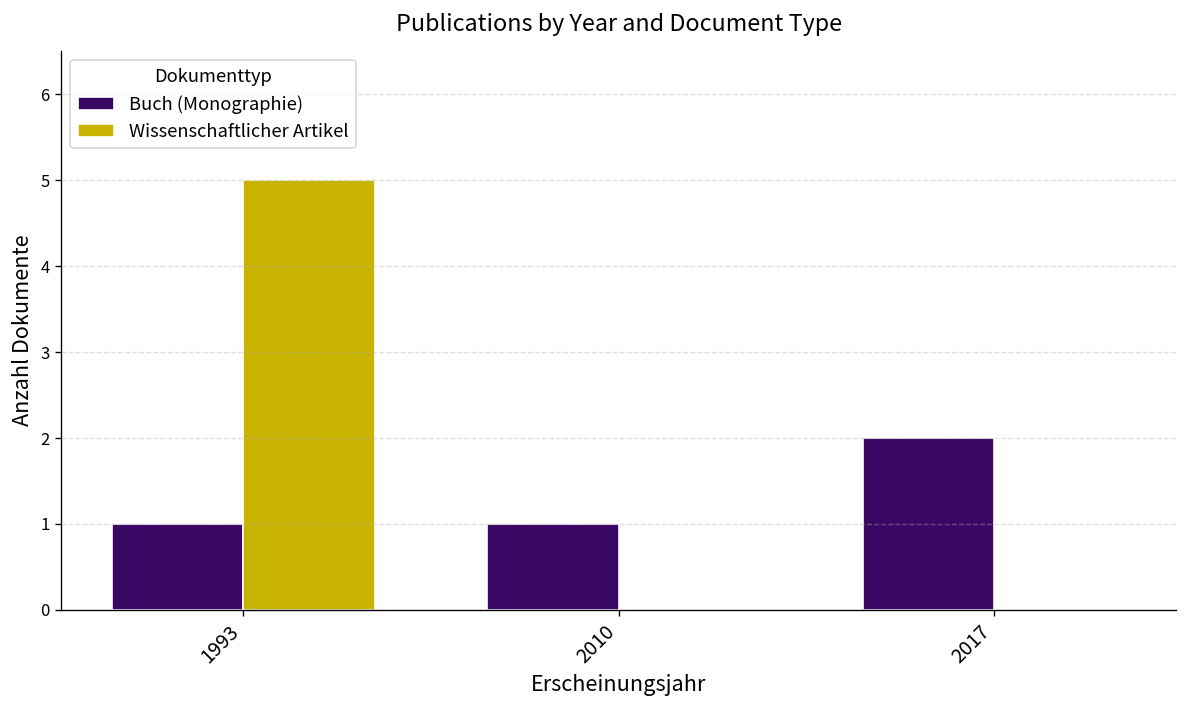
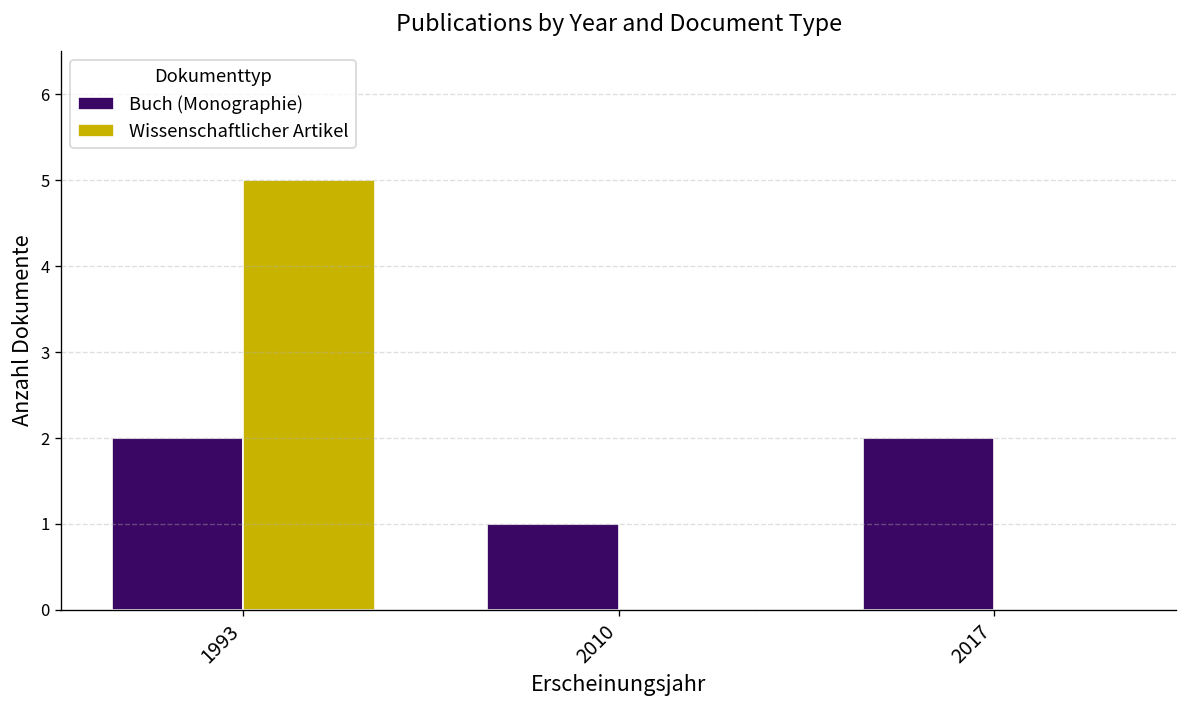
  {
    "Buch (Monographie)": {
-     "1993": 1,
+     "1993": 2,
      "2010": 1,
      "2017": 2
    },
    "Wissenschaftlicher Artikel": {
      "1993": 5,
      "2010": 0,
      "2017": 0
    }
  }
